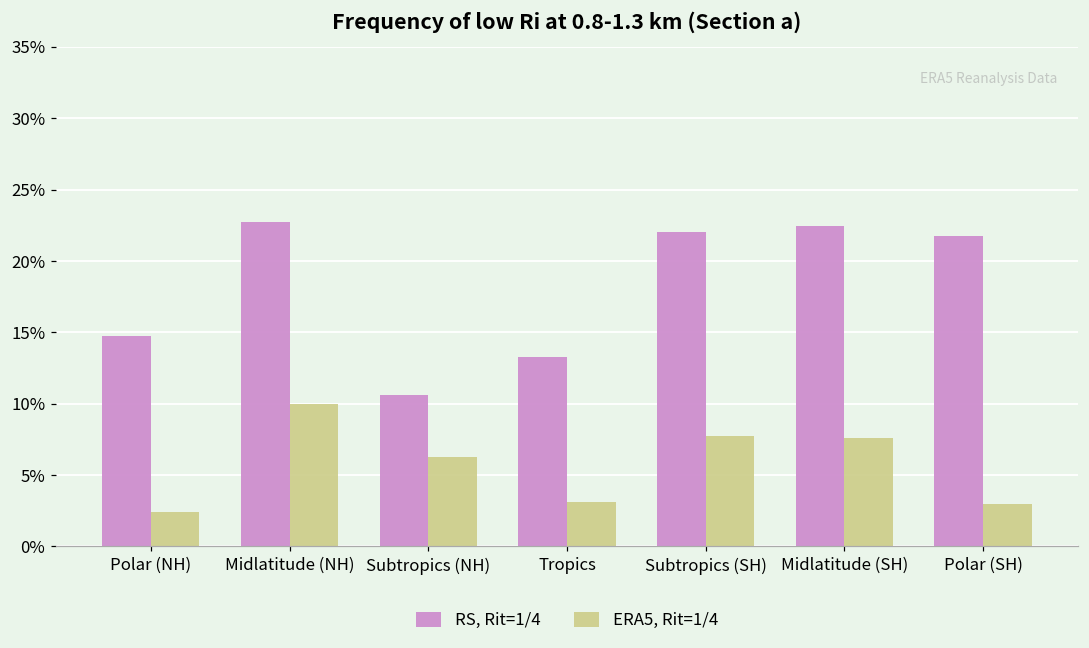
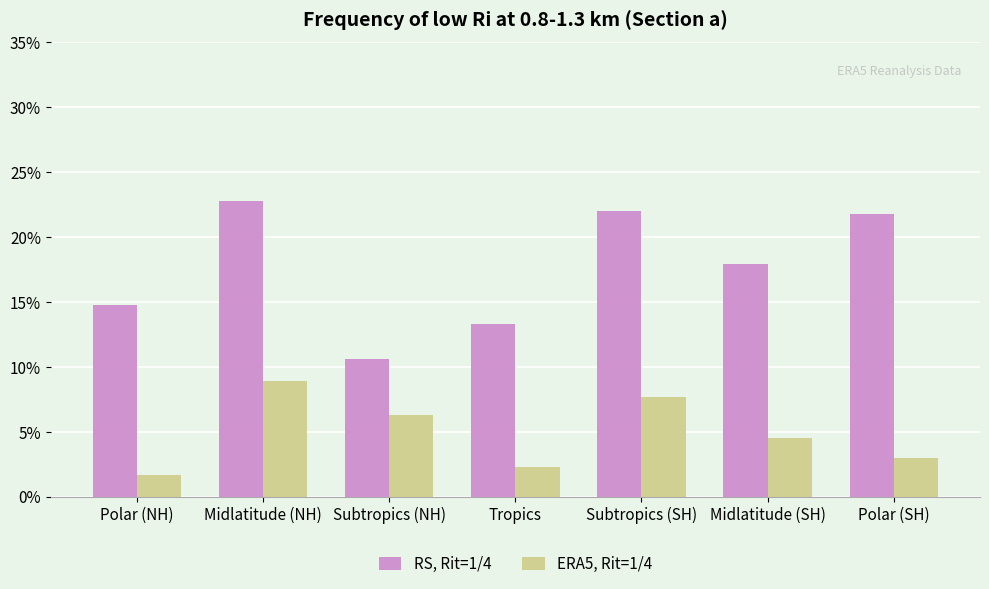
  {
    "RS, Rit=1/4": {
      "Polar (NH)": "14.8%",
      "Midlatitude (NH)": "22.8%",
      "Subtropics (NH)": "10.6%",
      "Tropics": "13.3%",
      "Subtropics (SH)": "22.0%",
-     "Midlatitude (SH)": "22.4%",
+     "Midlatitude (SH)": "17.9%",
      "Polar (SH)": "21.8%"
    },
    "ERA5, Rit=1/4": {
-     "Polar (NH)": "2.4%",
-     "Midlatitude (NH)": "10.0%",
+     "Polar (NH)": "1.7%",
+     "Midlatitude (NH)": "8.9%",
      "Subtropics (NH)": "6.3%",
-     "Tropics": "3.2%",
+     "Tropics": "2.3%",
      "Subtropics (SH)": "7.7%",
-     "Midlatitude (SH)": "7.6%",
+     "Midlatitude (SH)": "4.5%",
      "Polar (SH)": "3.0%"
    }
  }
